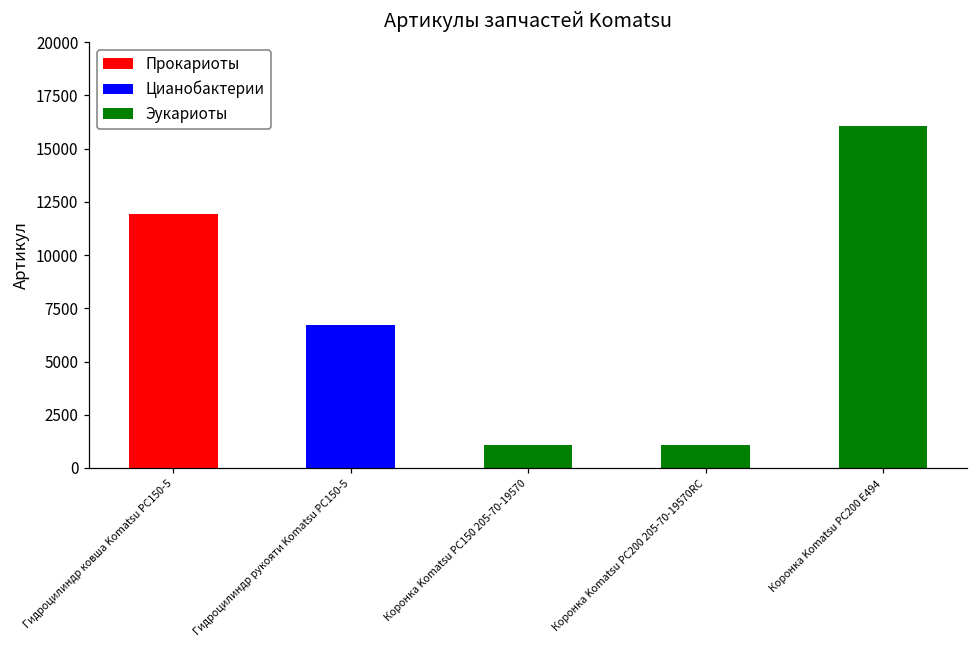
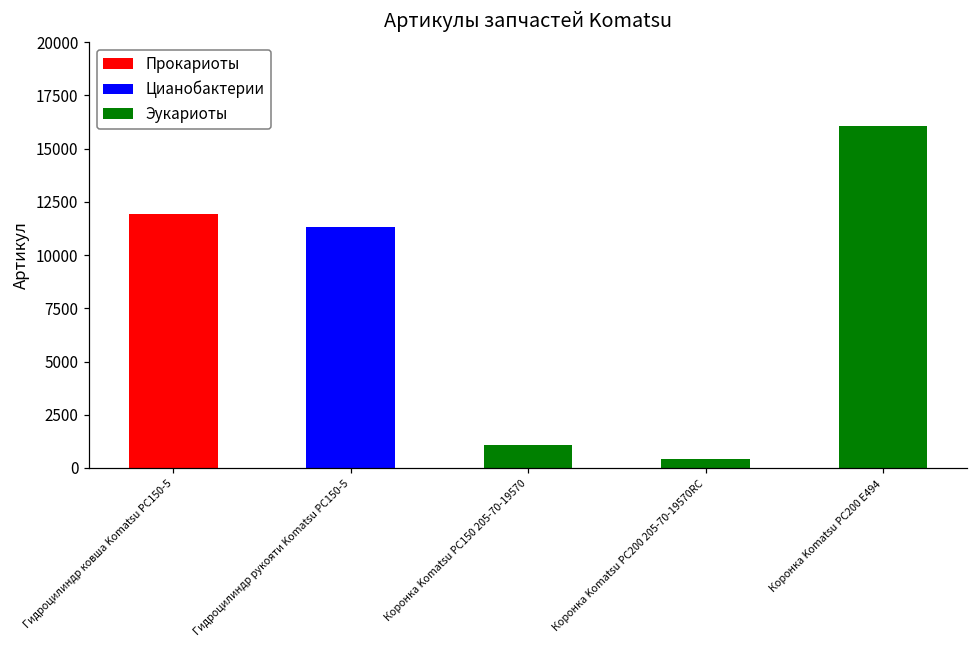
  {
    "Прокариоты": {
      "Гидроцилиндр ковша Komatsu PC150-5": 11900
    },
    "Цианобактерии": {
-     "Гидроцилиндр рукояти Komatsu PC150-5": 6700
+     "Гидроцилиндр рукояти Komatsu PC150-5": 11300
    },
    "Эукариоты": {
      "Коронка Komatsu PC150 205-70-19570": 1100,
-     "Коронка Komatsu PC200 205-70-19570RC": 1100,
+     "Коронка Komatsu PC200 205-70-19570RC": 400,
      "Коронка Komatsu PC200 E494": 16100
    }
  }
